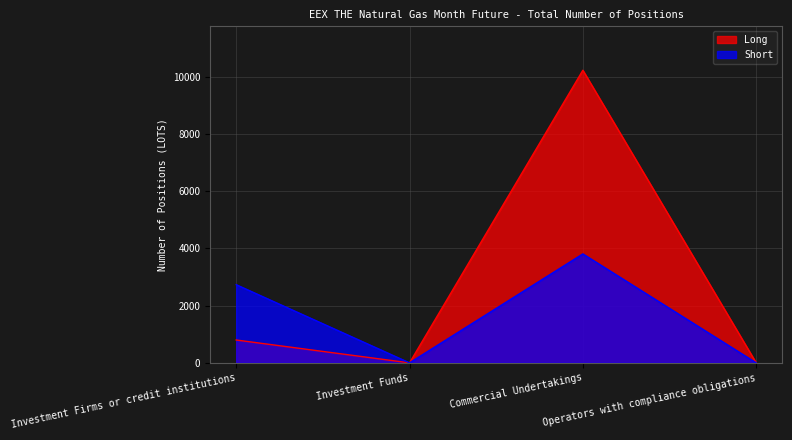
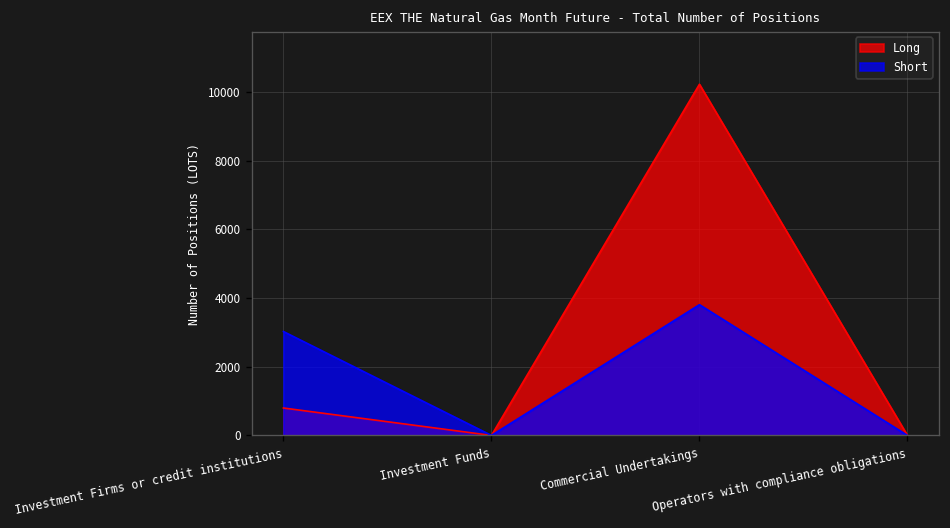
  {
    "Long": {
      "Investment Firms or credit institutions": 800,
      "Commercial Undertakings": 10200
    },
    "Short": {
-     "Investment Firms or credit institutions": 2700,
+     "Investment Firms or credit institutions": 3000,
      "Commercial Undertakings": 3800
    }
  }
